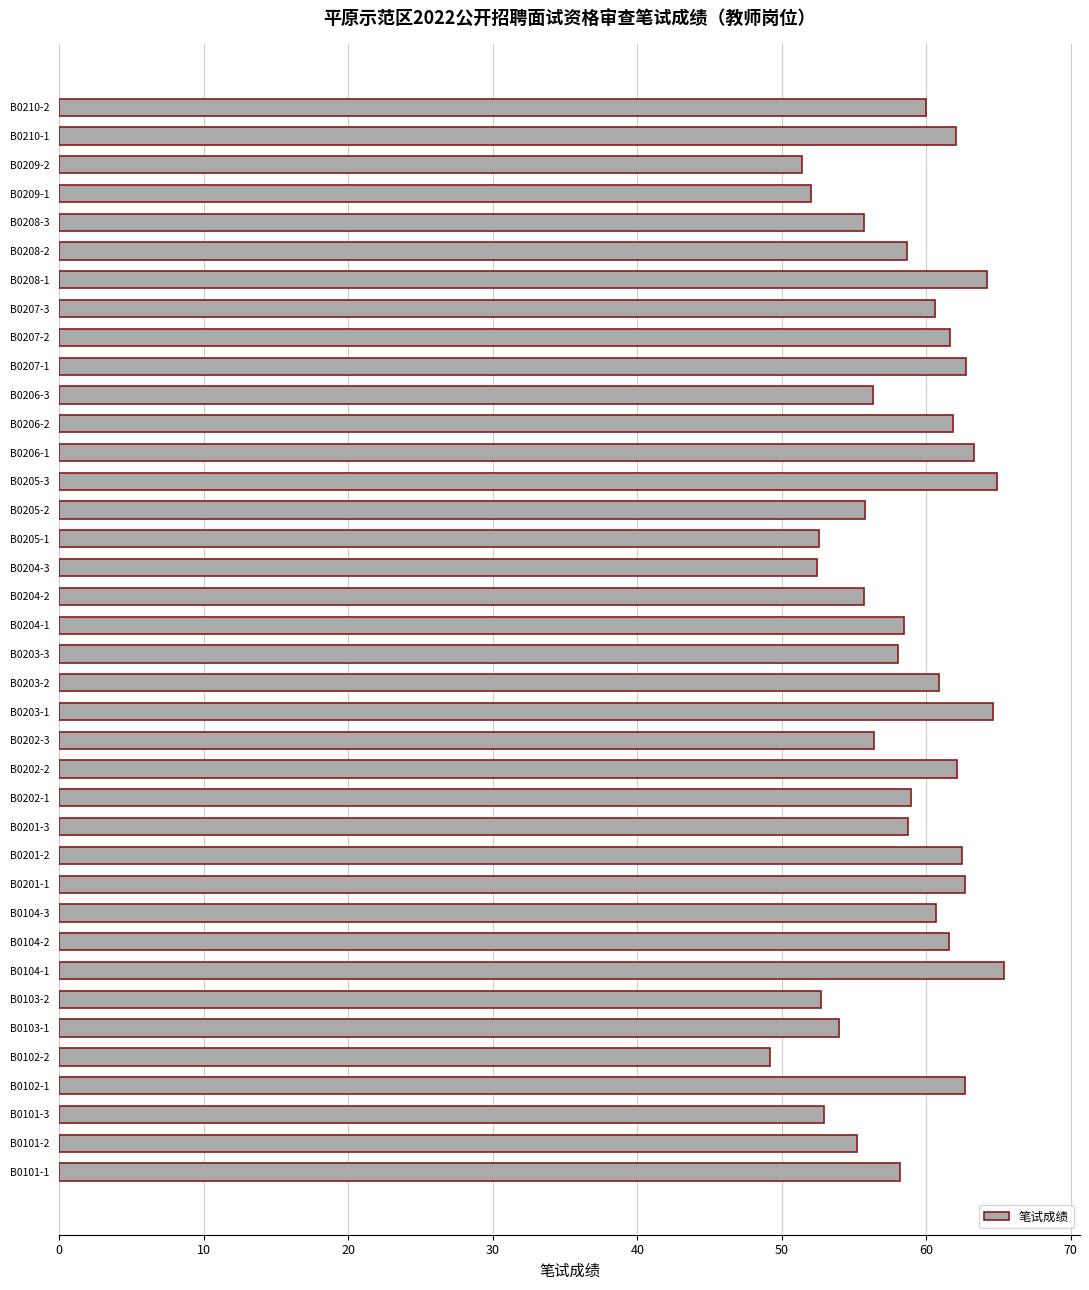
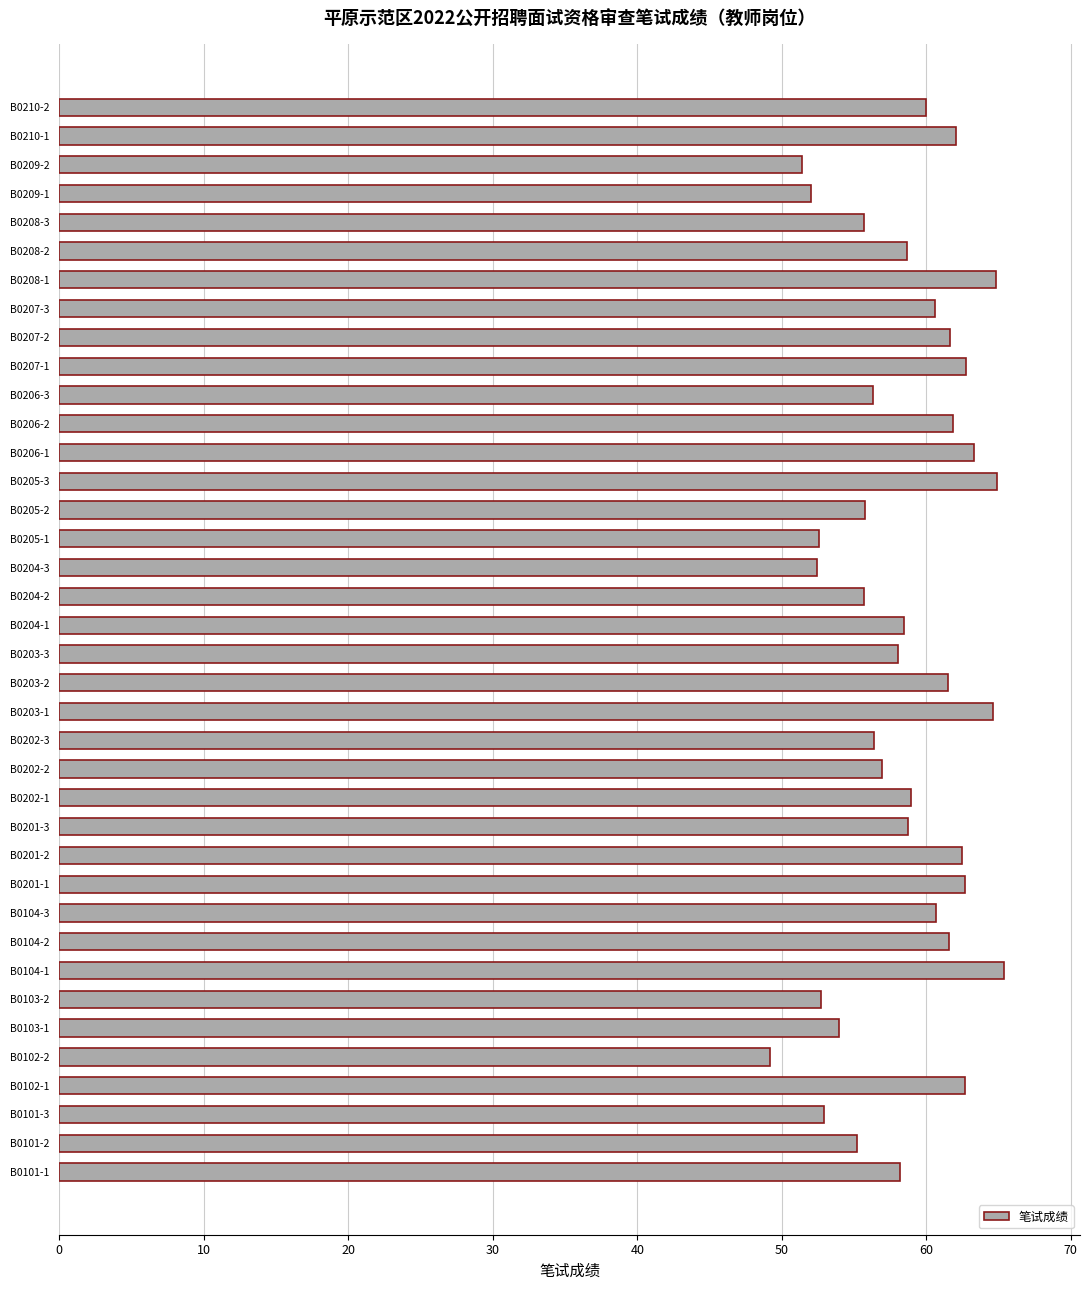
  {
    "B0210-2": 60.0,
    "B0210-1": 62.1,
    "B0209-2": 51.4,
    "B0209-1": 52.1,
    "B0208-3": 55.7,
    "B0208-2": 58.7,
-   "B0208-1": 64.2,
+   "B0208-1": 64.8,
    "B0207-3": 60.6,
    "B0207-2": 61.7,
    "B0207-1": 62.8,
    "B0206-3": 56.3,
    "B0206-2": 61.9,
    "B0206-1": 63.3,
    "B0205-3": 64.9,
    "B0205-2": 55.8,
    "B0205-1": 52.6,
    "B0204-3": 52.5,
    "B0204-2": 55.7,
    "B0204-1": 58.5,
    "B0203-3": 58.1,
-   "B0203-2": 60.9,
+   "B0203-2": 61.5,
    "B0203-1": 64.6,
    "B0202-3": 56.4,
-   "B0202-2": 62.1,
+   "B0202-2": 57.0,
    "B0202-1": 59.0,
    "B0201-3": 58.7,
    "B0201-2": 62.5,
    "B0201-1": 62.7,
    "B0104-3": 60.7,
    "B0104-2": 61.6,
    "B0104-1": 65.4,
    "B0103-2": 52.7,
    "B0103-1": 54.0,
    "B0102-2": 49.2,
    "B0102-1": 62.7,
    "B0101-3": 53.0,
    "B0101-2": 55.2,
    "B0101-1": 58.2
  }
